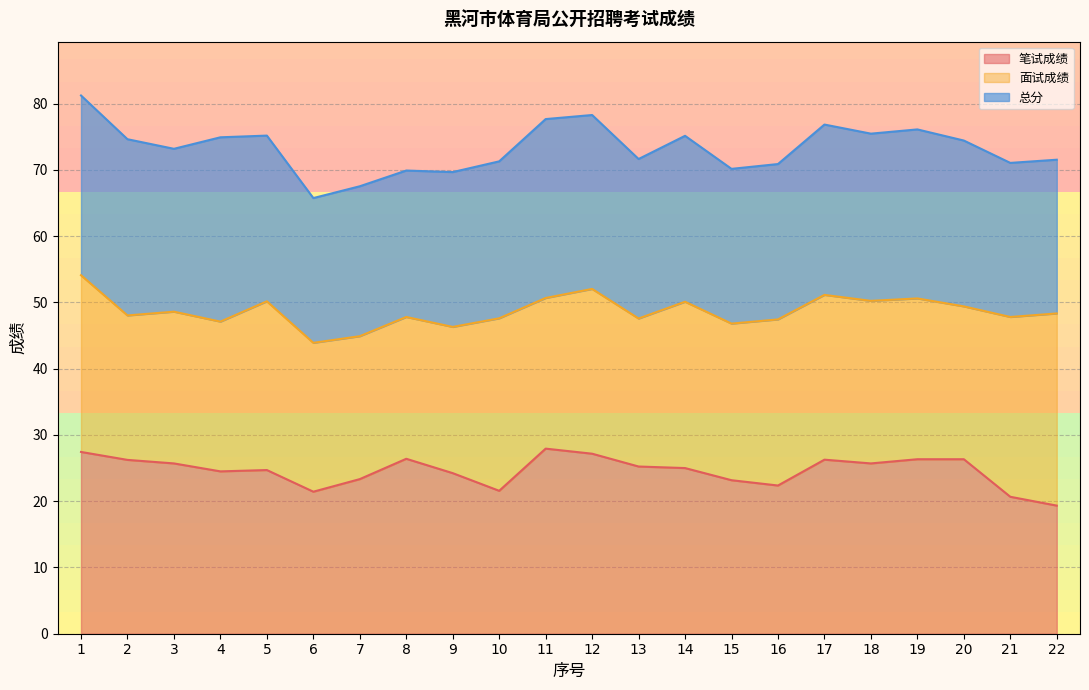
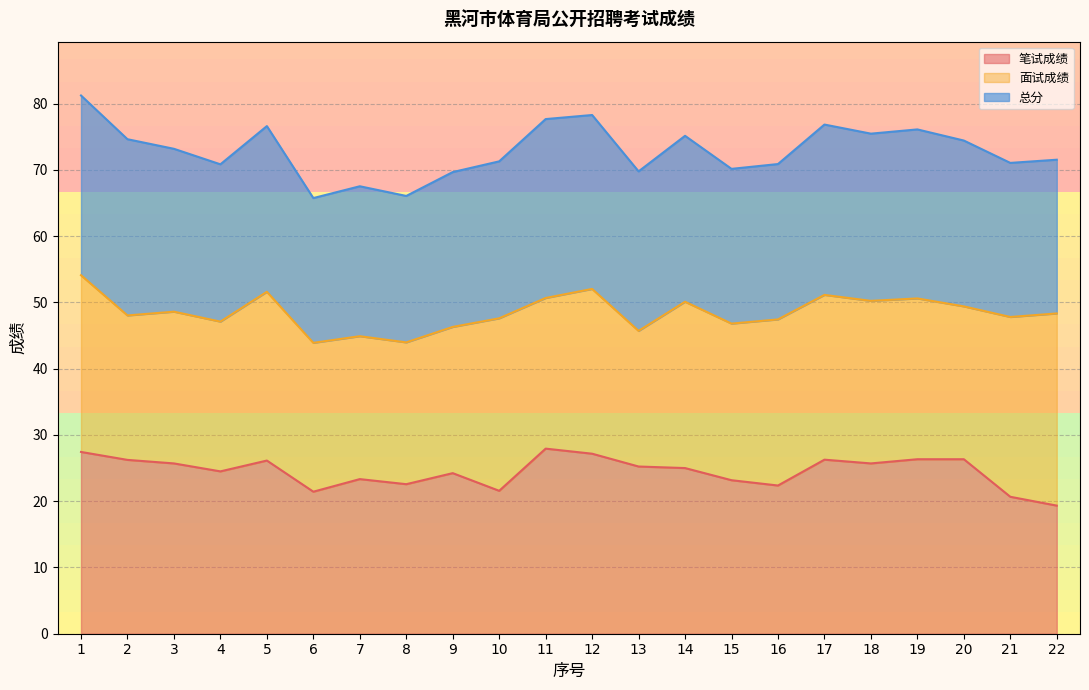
  {
    "笔试成绩": {
      "1": 27,
      "2": 26,
      "3": 26,
      "4": 25,
-     "5": 25,
+     "5": 26,
      "6": 21,
      "7": 23,
-     "8": 26,
+     "8": 23,
      "9": 24,
      "10": 22,
      "11": 28,
      "12": 27,
      "13": 25,
      "14": 25,
      "15": 23,
      "16": 22,
      "17": 26,
      "18": 26,
      "19": 26,
      "20": 26,
      "21": 21,
      "22": 19
    },
    "面试成绩": {
      "1": 27,
      "2": 22,
      "3": 23,
      "4": 23,
      "5": 25,
      "6": 22,
      "7": 22,
      "8": 21,
      "9": 22,
      "10": 26,
      "11": 23,
      "12": 25,
-     "13": 22,
+     "13": 20,
      "14": 25,
      "15": 24,
      "16": 25,
      "17": 25,
      "18": 25,
      "19": 24,
      "20": 23,
      "21": 27,
      "22": 29
    },
    "总分": {
      "1": 27,
      "2": 27,
      "3": 25,
-     "4": 28,
+     "4": 24,
      "5": 25,
      "6": 22,
      "7": 23,
      "8": 22,
      "9": 23,
      "10": 24,
      "11": 27,
      "12": 26,
      "13": 24,
      "14": 25,
      "15": 23,
      "16": 23,
      "17": 26,
      "18": 25,
      "19": 26,
      "20": 25,
      "21": 23,
      "22": 23
    }
  }
